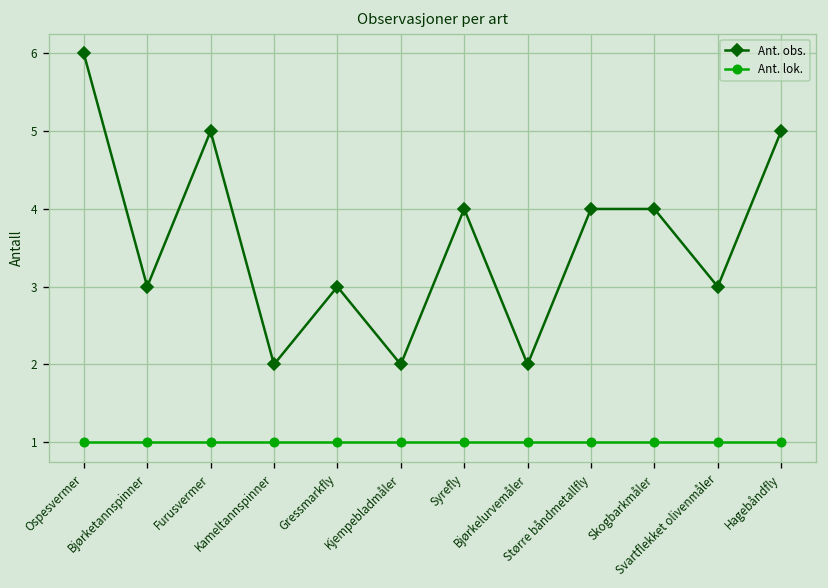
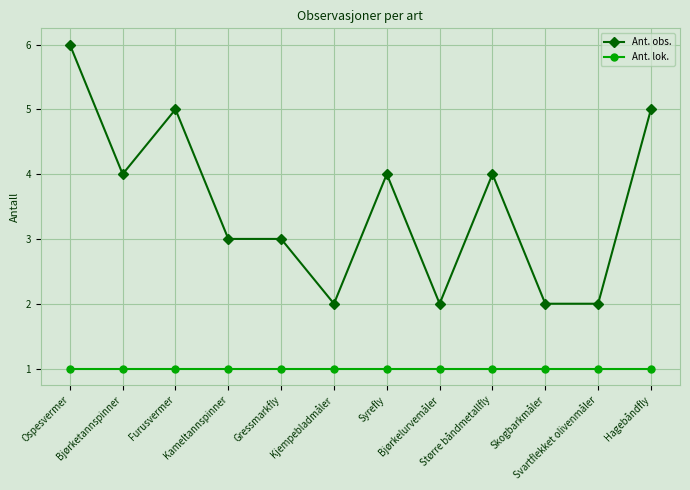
  {
    "Ant. obs.": {
      "Ospesvermer": 6,
-     "Bjørketannspinner": 3,
+     "Bjørketannspinner": 4,
      "Furusvermer": 5,
-     "Kameltannspinner": 2,
+     "Kameltannspinner": 3,
      "Gressmarkfly": 3,
      "Kjempebladmåler": 2,
      "Syrefly": 4,
      "Bjørkelurvemåler": 2,
      "Større båndmetallfly": 4,
-     "Skogbarkmåler": 4,
-     "Svartflekket olivenmåler": 3,
+     "Skogbarkmåler": 2,
+     "Svartflekket olivenmåler": 2,
      "Hagebåndfly": 5
    },
    "Ant. lok.": {
      "Ospesvermer": 1,
      "Bjørketannspinner": 1,
      "Furusvermer": 1,
      "Kameltannspinner": 1,
      "Gressmarkfly": 1,
      "Kjempebladmåler": 1,
      "Syrefly": 1,
      "Bjørkelurvemåler": 1,
      "Større båndmetallfly": 1,
      "Skogbarkmåler": 1,
      "Svartflekket olivenmåler": 1,
      "Hagebåndfly": 1
    }
  }
